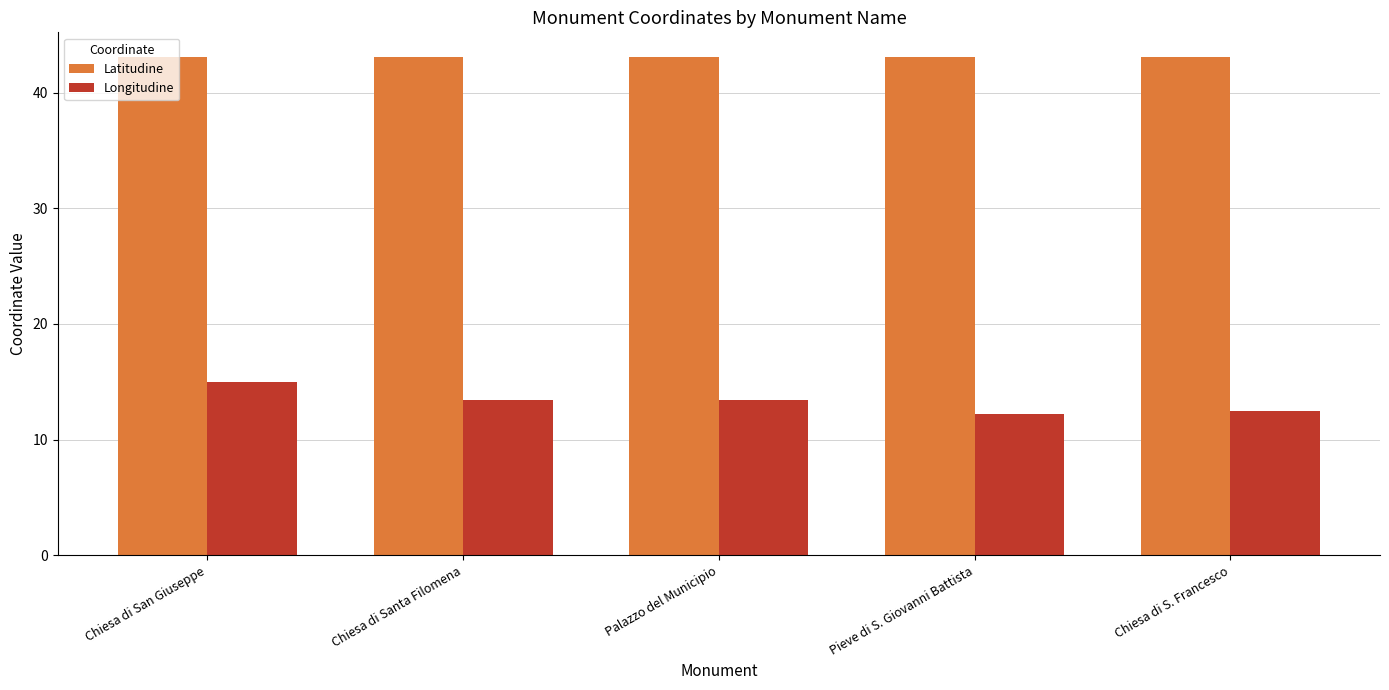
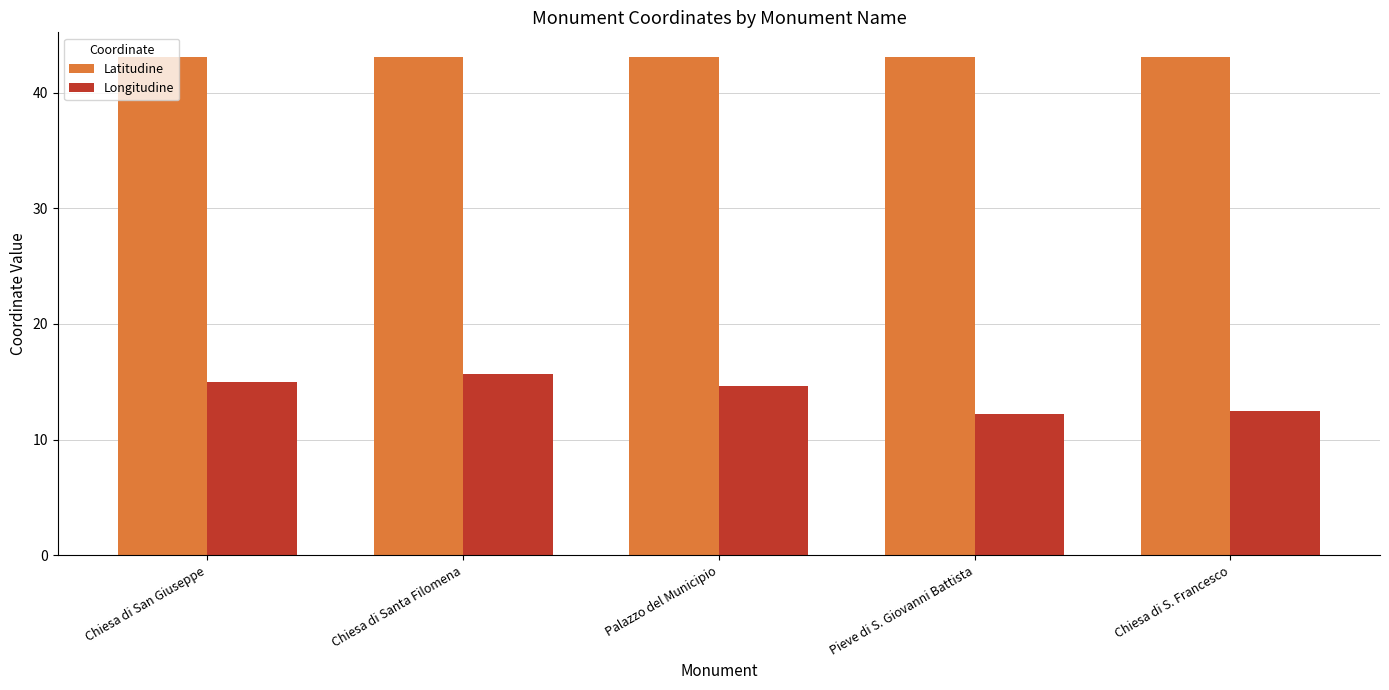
  {
    "Latitudine": {
      "Chiesa di Santa Filomena": 43.1,
      "Palazzo del Municipio": 43.1,
      "Pieve di S. Giovanni Battista": 43.1,
      "Chiesa di S. Francesco": 43.1
    },
    "Longitudine": {
      "Chiesa di San Giuseppe": 15.0,
-     "Chiesa di Santa Filomena": 13.4,
-     "Palazzo del Municipio": 13.4,
+     "Chiesa di Santa Filomena": 15.7,
+     "Palazzo del Municipio": 14.6,
      "Pieve di S. Giovanni Battista": 12.2,
      "Chiesa di S. Francesco": 12.5
    }
  }
